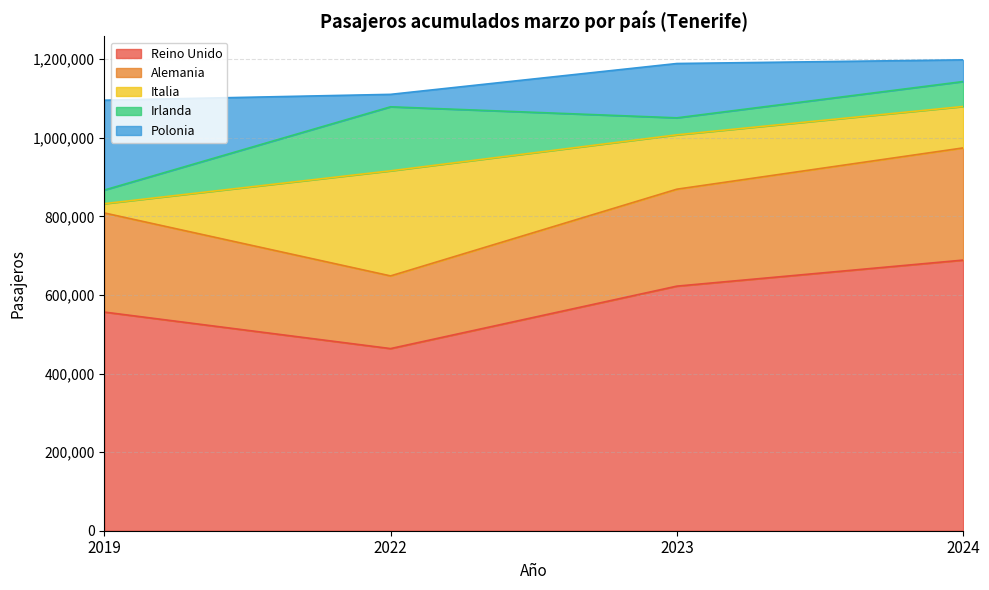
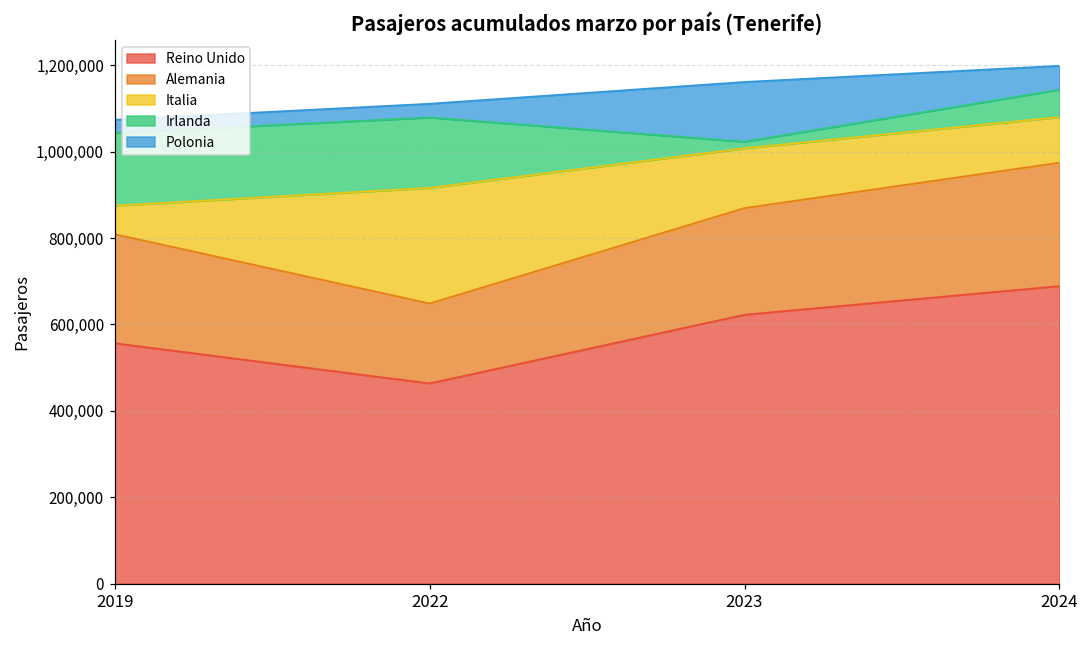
  {
    "Italia": {
-     "2019": "20,000",
+     "2019": "70,000",
      "2022": "270,000",
      "2023": "140,000",
      "2024": "110,000"
    },
    "Irlanda": {
-     "2019": "30,000",
+     "2019": "170,000",
      "2022": "160,000",
-     "2023": "40,000",
+     "2023": "20,000",
      "2024": "60,000"
    },
    "Polonia": {
-     "2019": "230,000",
+     "2019": "30,000",
      "2022": "30,000",
      "2023": "140,000",
      "2024": "60,000"
    }
  }
